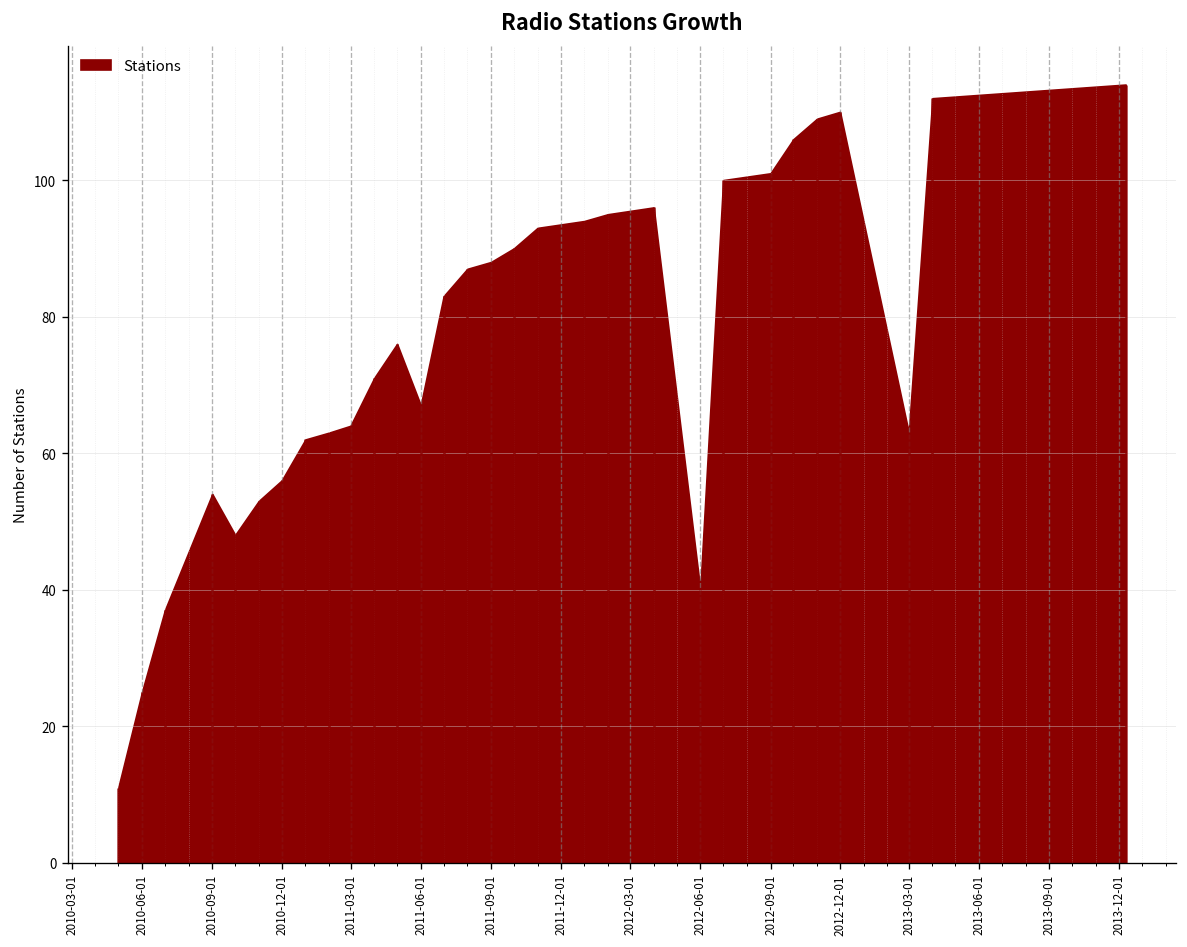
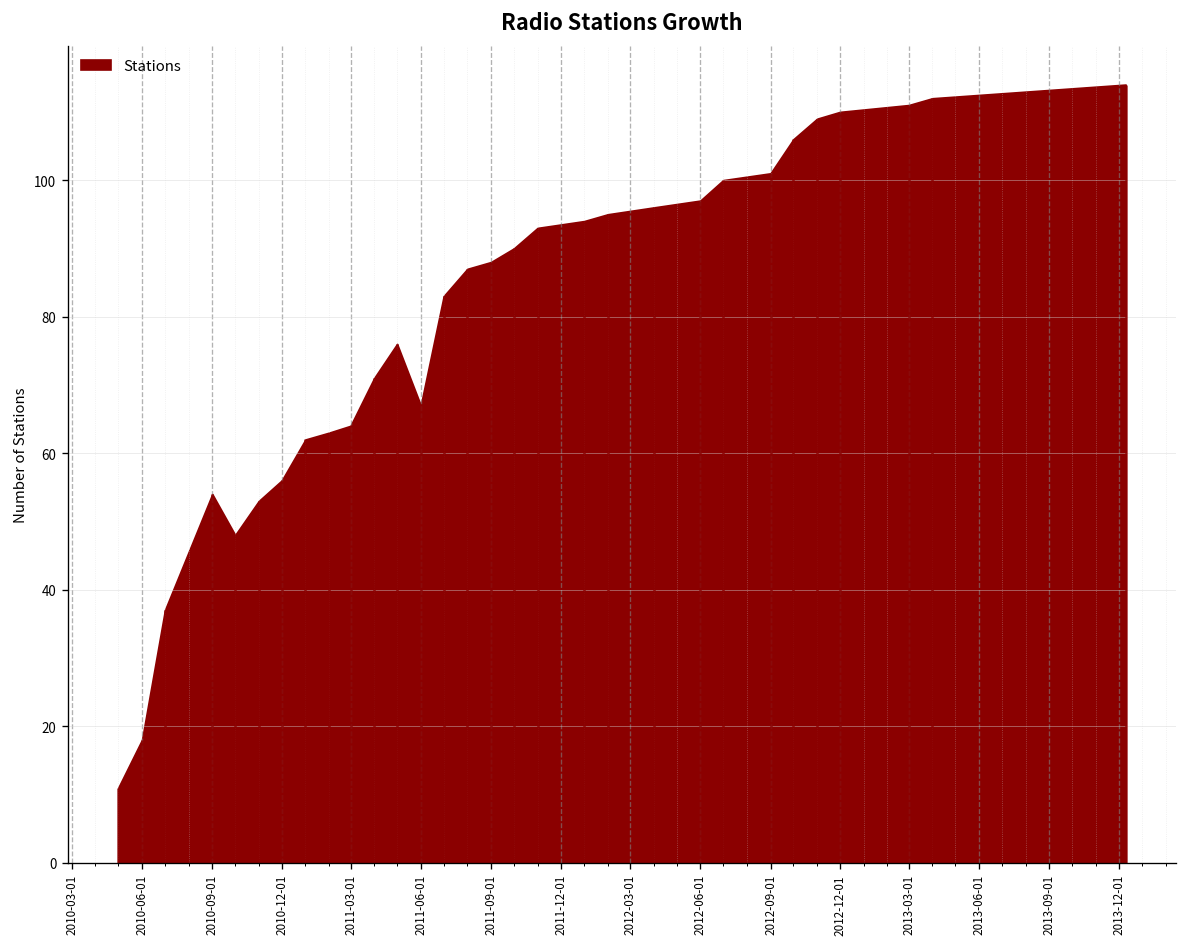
  {
-   "2010-06-01": 25,
+   "2010-06-01": 18,
    "2010-09-01": 54,
    "2010-12-01": 56,
    "2011-03-01": 64,
    "2011-06-01": 67,
    "2011-09-01": 88,
-   "2012-06-01": 40,
+   "2012-06-01": 97,
    "2012-09-01": 101,
    "2012-12-01": 110,
-   "2013-03-01": 63
+   "2013-03-01": 111
  }
